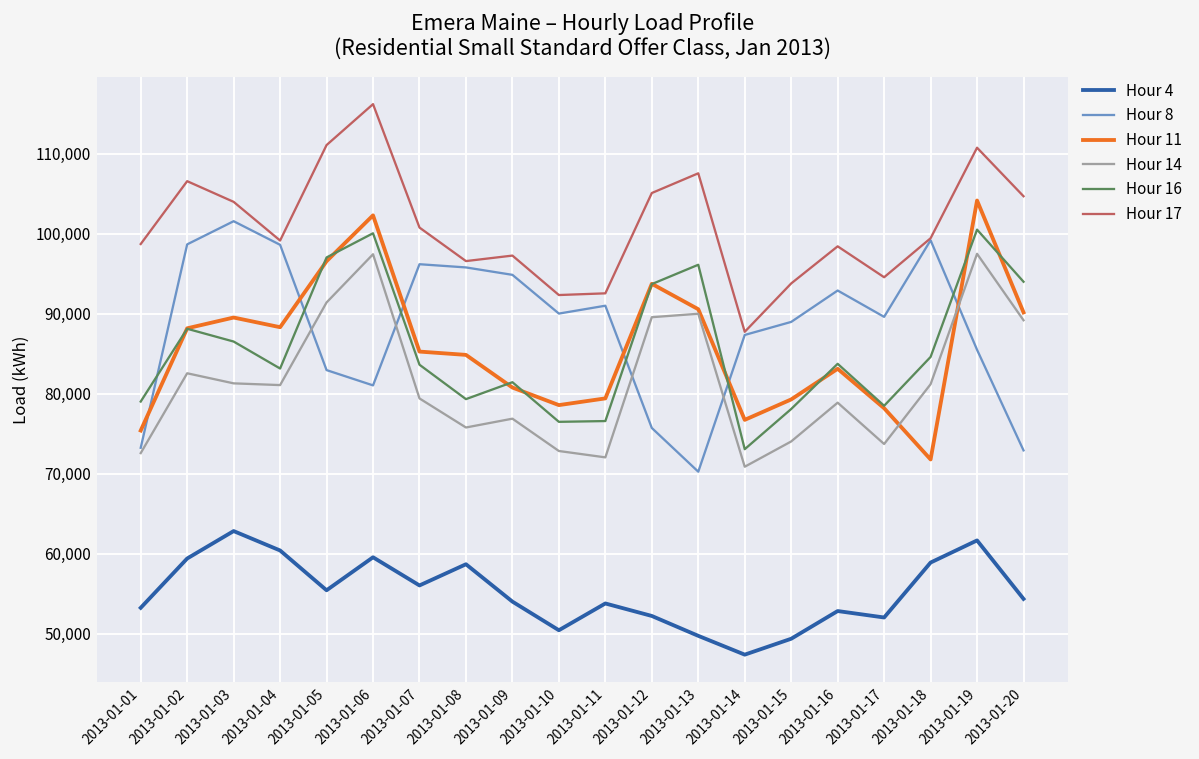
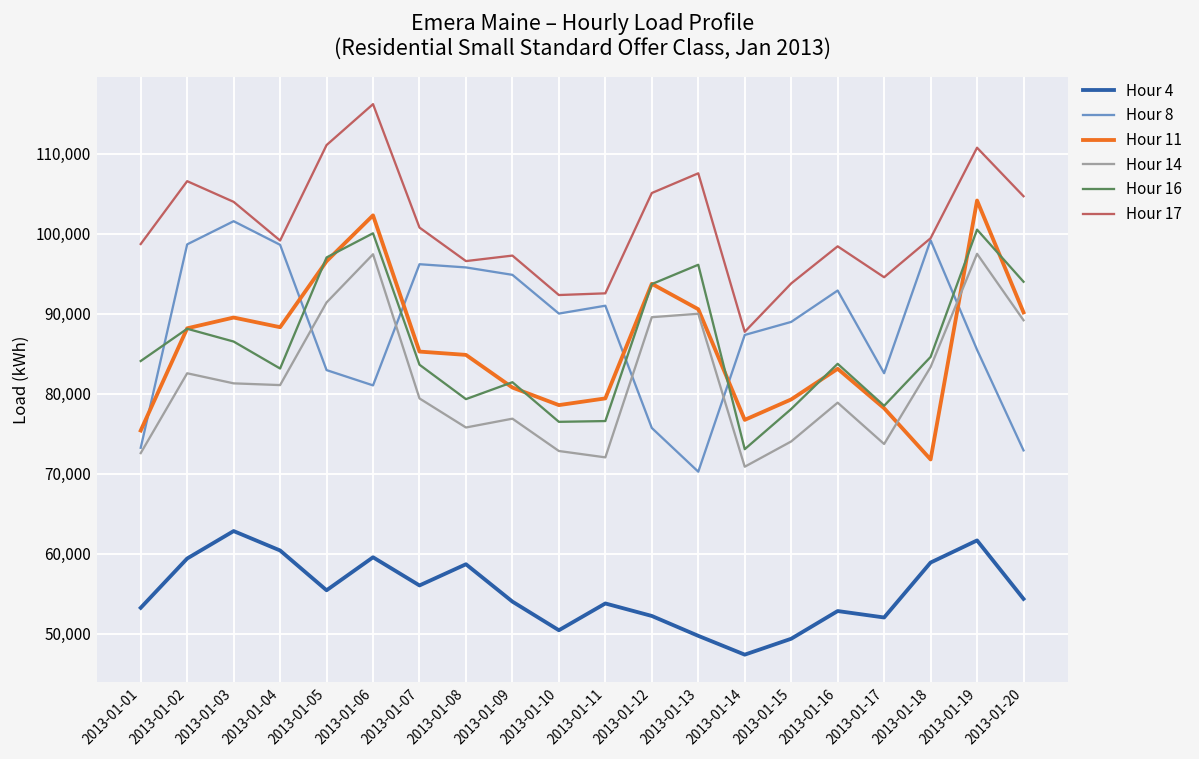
  {
    "Hour 4": {
      "2013-01-01": "53,000",
      "2013-01-02": "59,000",
      "2013-01-03": "63,000",
      "2013-01-04": "60,000",
      "2013-01-05": "55,000",
      "2013-01-06": "60,000",
      "2013-01-07": "56,000",
      "2013-01-08": "59,000",
      "2013-01-09": "54,000",
      "2013-01-10": "50,000",
      "2013-01-11": "54,000",
      "2013-01-12": "52,000",
      "2013-01-13": "50,000",
      "2013-01-14": "47,000",
      "2013-01-15": "49,000",
      "2013-01-16": "53,000",
      "2013-01-17": "52,000",
      "2013-01-18": "59,000",
      "2013-01-19": "62,000",
      "2013-01-20": "54,000"
    },
    "Hour 8": {
      "2013-01-01": "73,000",
      "2013-01-02": "99,000",
      "2013-01-03": "102,000",
      "2013-01-04": "99,000",
      "2013-01-05": "83,000",
      "2013-01-06": "81,000",
      "2013-01-07": "96,000",
      "2013-01-08": "96,000",
      "2013-01-09": "95,000",
      "2013-01-10": "90,000",
      "2013-01-11": "91,000",
      "2013-01-12": "76,000",
      "2013-01-13": "70,000",
      "2013-01-14": "87,000",
      "2013-01-15": "89,000",
      "2013-01-16": "93,000",
-     "2013-01-17": "90,000",
+     "2013-01-17": "83,000",
      "2013-01-19": "85,000",
      "2013-01-20": "73,000"
    },
    "Hour 11": {
      "2013-01-01": "75,000",
      "2013-01-03": "90,000",
      "2013-01-04": "88,000",
      "2013-01-05": "97,000",
      "2013-01-06": "102,000",
      "2013-01-07": "85,000",
      "2013-01-08": "85,000",
      "2013-01-09": "81,000",
      "2013-01-10": "79,000",
      "2013-01-11": "79,000",
      "2013-01-13": "91,000",
      "2013-01-14": "77,000",
      "2013-01-15": "79,000",
      "2013-01-16": "83,000",
      "2013-01-18": "72,000",
      "2013-01-19": "104,000",
      "2013-01-20": "90,000"
    },
    "Hour 14": {
      "2013-01-01": "73,000",
      "2013-01-02": "83,000",
      "2013-01-03": "81,000",
      "2013-01-04": "81,000",
      "2013-01-05": "91,000",
      "2013-01-06": "97,000",
      "2013-01-07": "79,000",
      "2013-01-08": "76,000",
      "2013-01-09": "77,000",
      "2013-01-10": "73,000",
      "2013-01-11": "72,000",
      "2013-01-12": "90,000",
      "2013-01-13": "90,000",
      "2013-01-14": "71,000",
      "2013-01-15": "74,000",
      "2013-01-16": "79,000",
      "2013-01-17": "74,000",
-     "2013-01-18": "81,000",
+     "2013-01-18": "83,000",
      "2013-01-19": "97,000",
      "2013-01-20": "89,000"
    },
    "Hour 16": {
-     "2013-01-01": "79,000",
+     "2013-01-01": "84,000",
      "2013-01-03": "87,000",
      "2013-01-04": "83,000",
      "2013-01-05": "97,000",
      "2013-01-06": "100,000",
      "2013-01-07": "84,000",
      "2013-01-08": "79,000",
      "2013-01-09": "81,000",
      "2013-01-10": "76,000",
      "2013-01-11": "77,000",
      "2013-01-13": "96,000",
      "2013-01-14": "73,000",
      "2013-01-15": "78,000",
      "2013-01-16": "84,000",
      "2013-01-18": "85,000",
      "2013-01-19": "101,000",
      "2013-01-20": "94,000"
    },
    "Hour 17": {
      "2013-01-01": "99,000",
      "2013-01-02": "107,000",
      "2013-01-03": "104,000",
      "2013-01-04": "99,000",
      "2013-01-05": "111,000",
      "2013-01-06": "116,000",
      "2013-01-07": "101,000",
      "2013-01-08": "97,000",
      "2013-01-09": "97,000",
      "2013-01-10": "92,000",
      "2013-01-11": "93,000",
      "2013-01-12": "105,000",
      "2013-01-13": "108,000",
      "2013-01-14": "88,000",
      "2013-01-15": "94,000",
      "2013-01-16": "98,000",
      "2013-01-17": "95,000",
      "2013-01-19": "111,000",
      "2013-01-20": "105,000"
    }
  }
